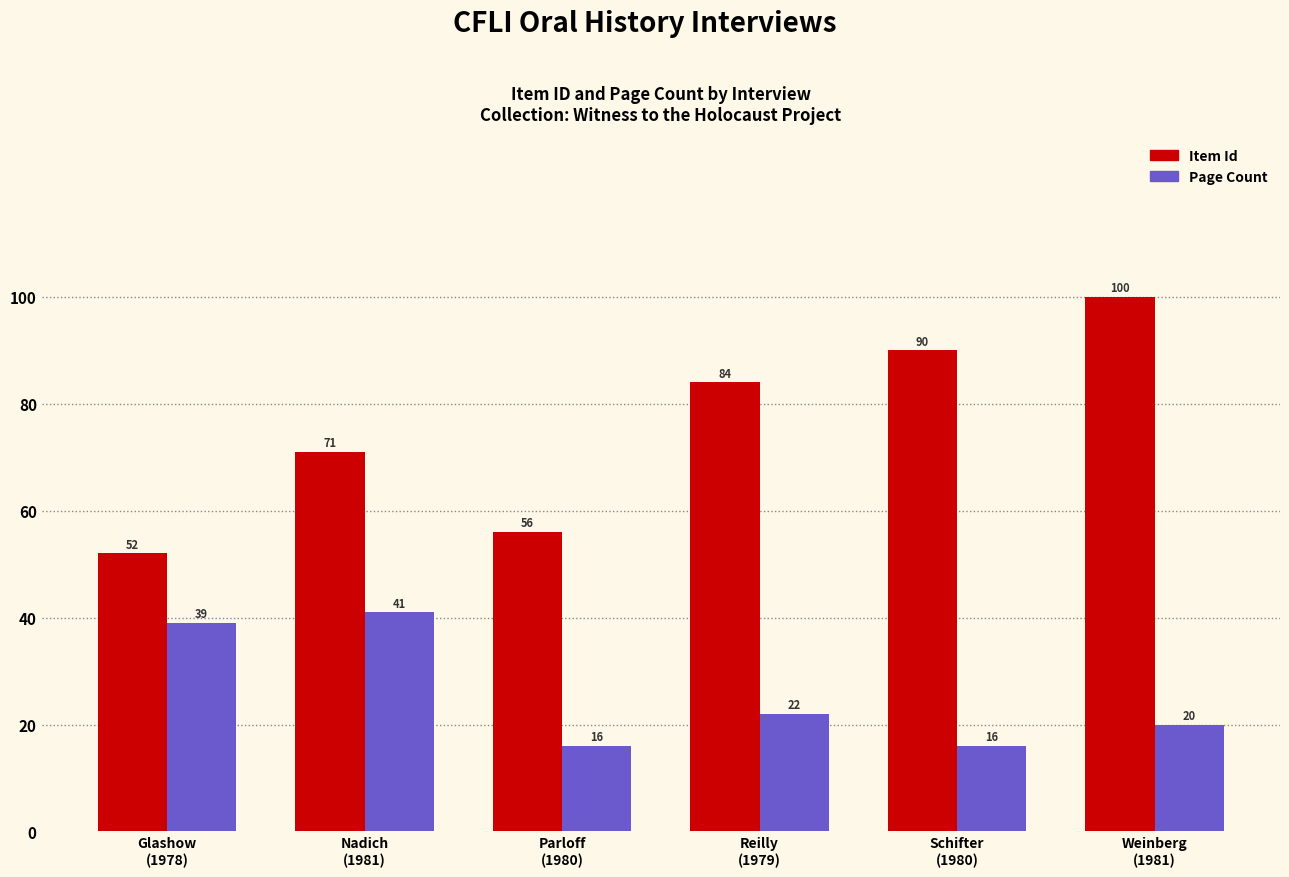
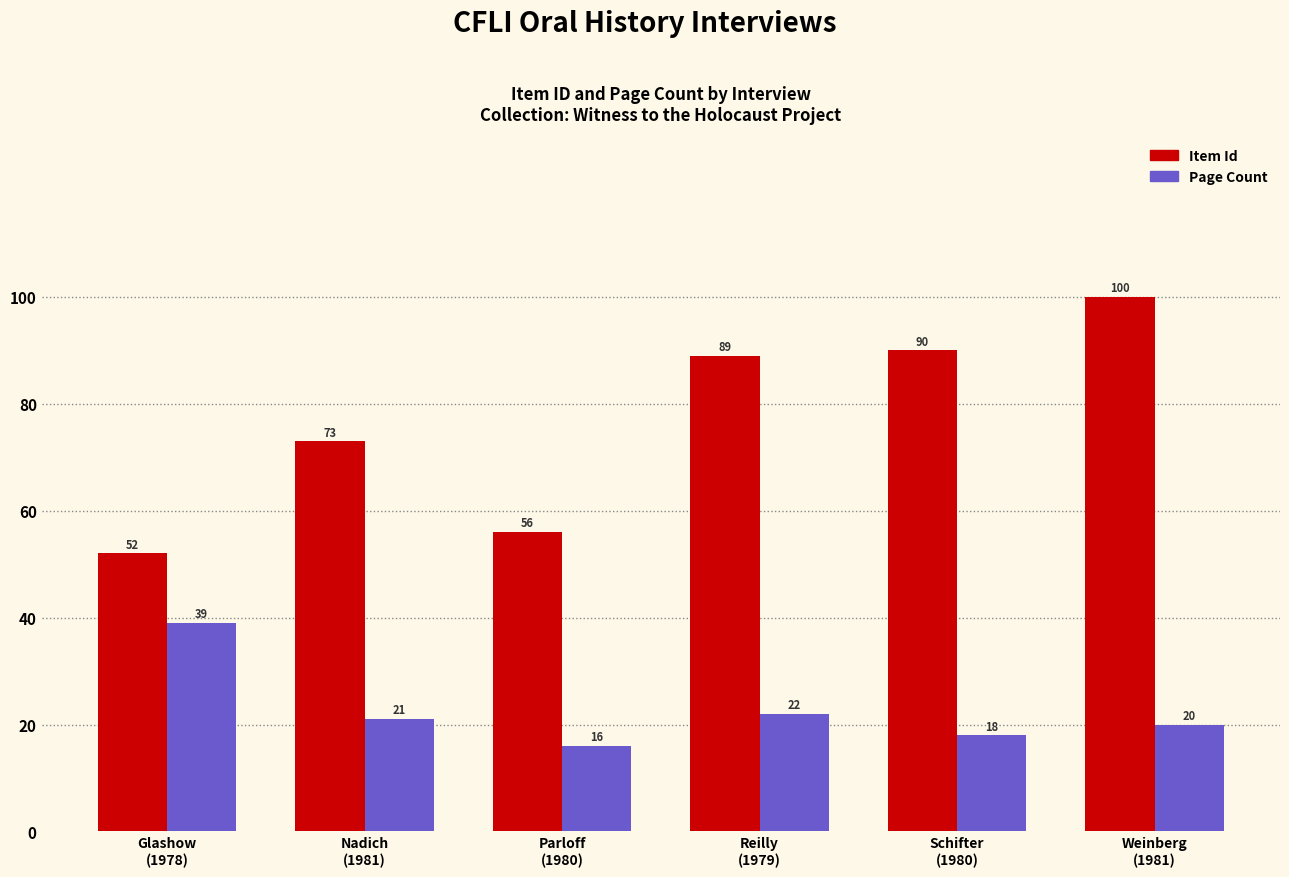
  {
    "Item Id": {
      "Glashow (1978)": 52,
-     "Nadich (1981)": 71,
+     "Nadich (1981)": 73,
      "Parloff (1980)": 56,
-     "Reilly (1979)": 84,
+     "Reilly (1979)": 89,
      "Schifter (1980)": 90,
      "Weinberg (1981)": 100
    },
    "Page Count": {
      "Glashow (1978)": 39,
-     "Nadich (1981)": 41,
+     "Nadich (1981)": 21,
      "Parloff (1980)": 16,
      "Reilly (1979)": 22,
-     "Schifter (1980)": 16,
+     "Schifter (1980)": 18,
      "Weinberg (1981)": 20
    }
  }
